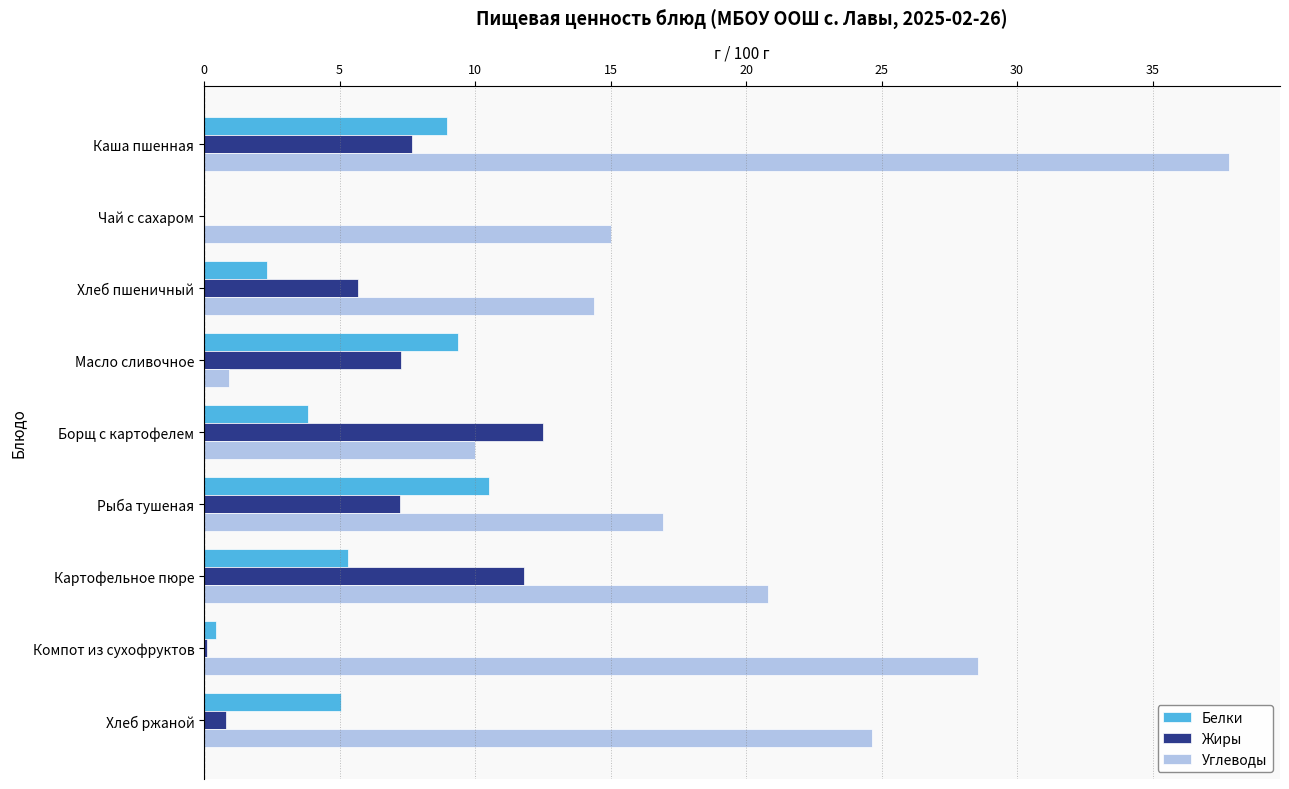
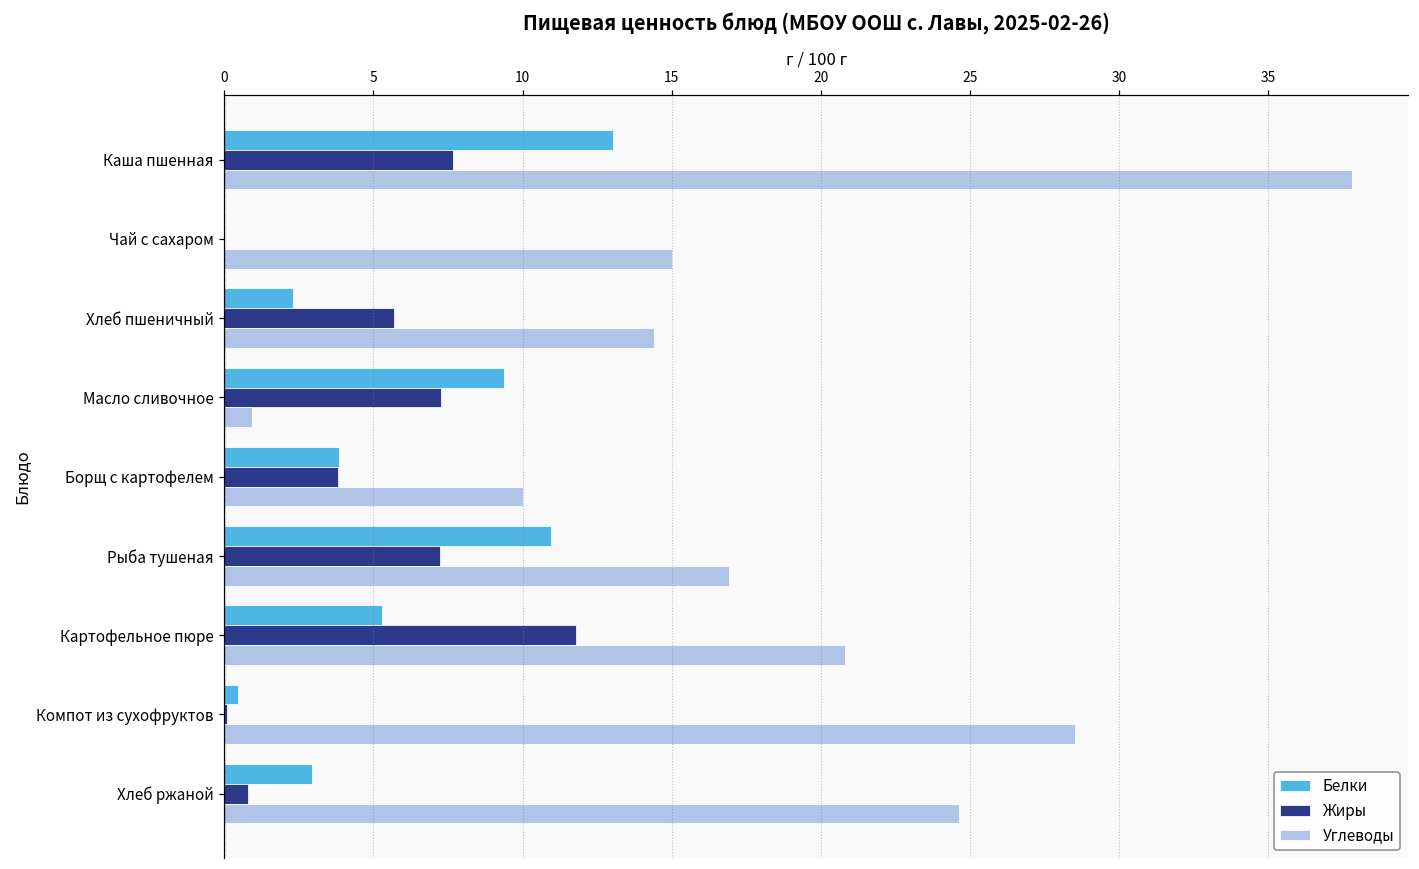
  {
    "Белки": {
-     "Каша пшенная": 9.0,
+     "Каша пшенная": 13.0,
      "Чай с сахаром": 0.0,
      "Хлеб пшеничный": 2.3,
      "Масло сливочное": 9.4,
      "Борщ с картофелем": 3.8,
-     "Рыба тушеная": 10.5,
+     "Рыба тушеная": 11.0,
      "Картофельное пюре": 5.3,
      "Компот из сухофруктов": 0.4,
-     "Хлеб ржаной": 5.1
+     "Хлеб ржаной": 2.9
    },
    "Жиры": {
      "Каша пшенная": 7.7,
      "Чай с сахаром": 0.0,
      "Хлеб пшеничный": 5.7,
      "Масло сливочное": 7.3,
-     "Борщ с картофелем": 12.5,
+     "Борщ с картофелем": 3.8,
      "Рыба тушеная": 7.2,
      "Картофельное пюре": 11.8,
      "Компот из сухофруктов": 0.1,
      "Хлеб ржаной": 0.8
    },
    "Углеводы": {
      "Каша пшенная": 37.8,
      "Чай с сахаром": 15.0,
      "Хлеб пшеничный": 14.4,
      "Масло сливочное": 0.9,
      "Борщ с картофелем": 10.0,
      "Рыба тушеная": 16.9,
      "Картофельное пюре": 20.8,
      "Компот из сухофруктов": 28.5,
      "Хлеб ржаной": 24.6
    }
  }
